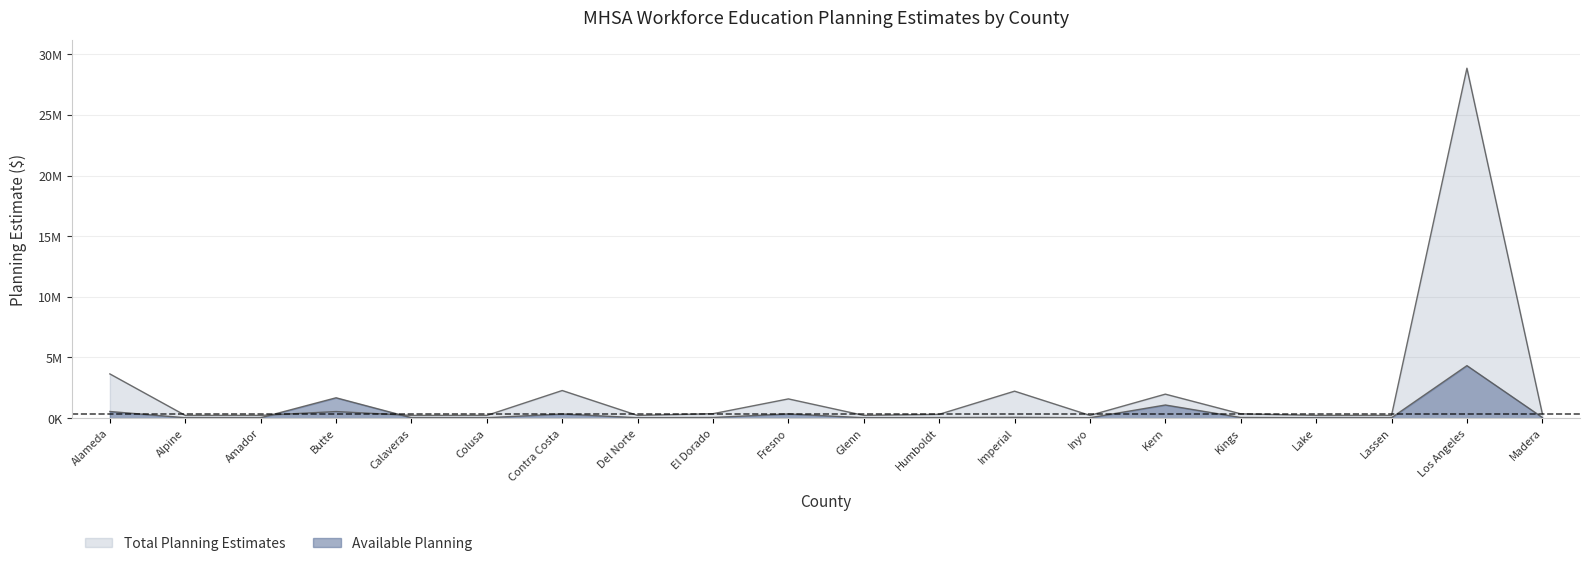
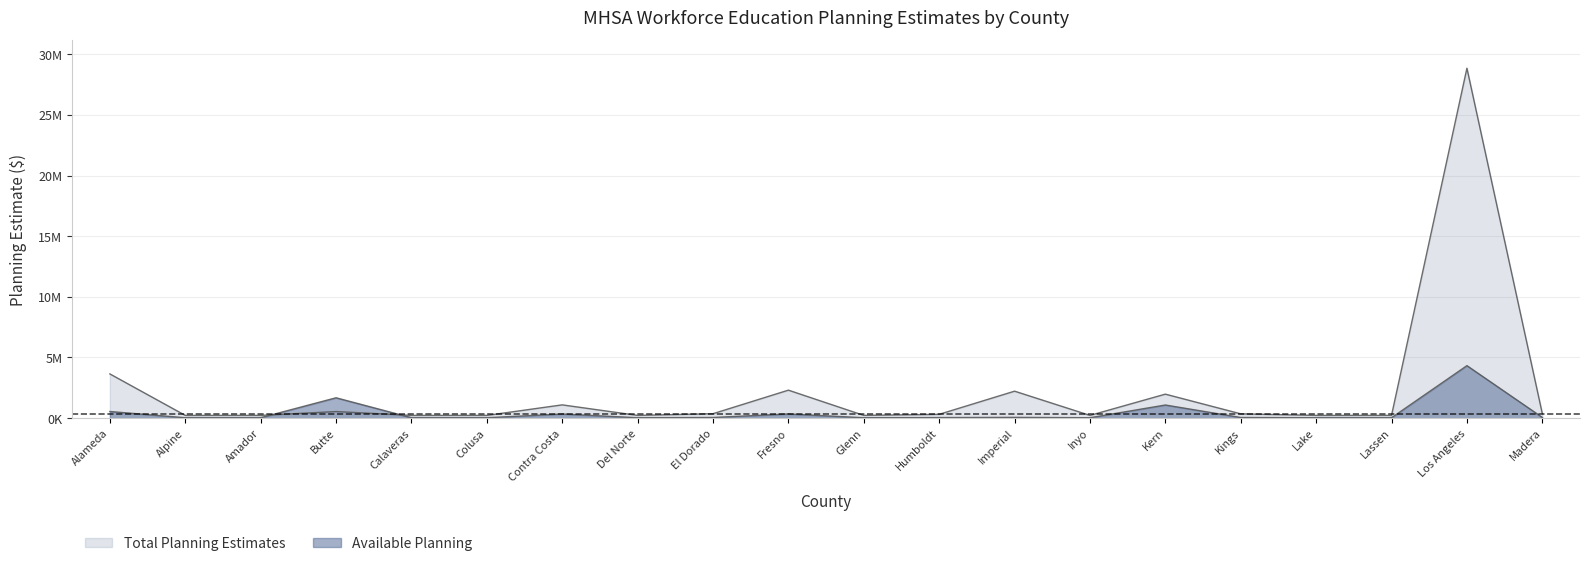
  {
    "Total Planning Estimates": {
      "Alameda": 3600000,
      "Butte": 500000,
-     "Contra Costa": 2300000,
+     "Contra Costa": 1100000,
      "El Dorado": 400000,
-     "Fresno": 1600000,
+     "Fresno": 2300000,
      "Humboldt": 300000,
      "Imperial": 2200000,
      "Kern": 2000000,
      "Kings": 400000,
      "Los Angeles": 28800000,
      "Madera": 400000
    },
    "Available Planning": {
      "Alameda": 500000,
      "Butte": 1700000,
      "Contra Costa": 300000,
      "El Dorado": 100000,
      "Fresno": 300000,
      "Humboldt": 0,
      "Imperial": 100000,
      "Kern": 1100000,
      "Kings": 100000,
      "Los Angeles": 4300000,
      "Madera": 100000
    }
  }
